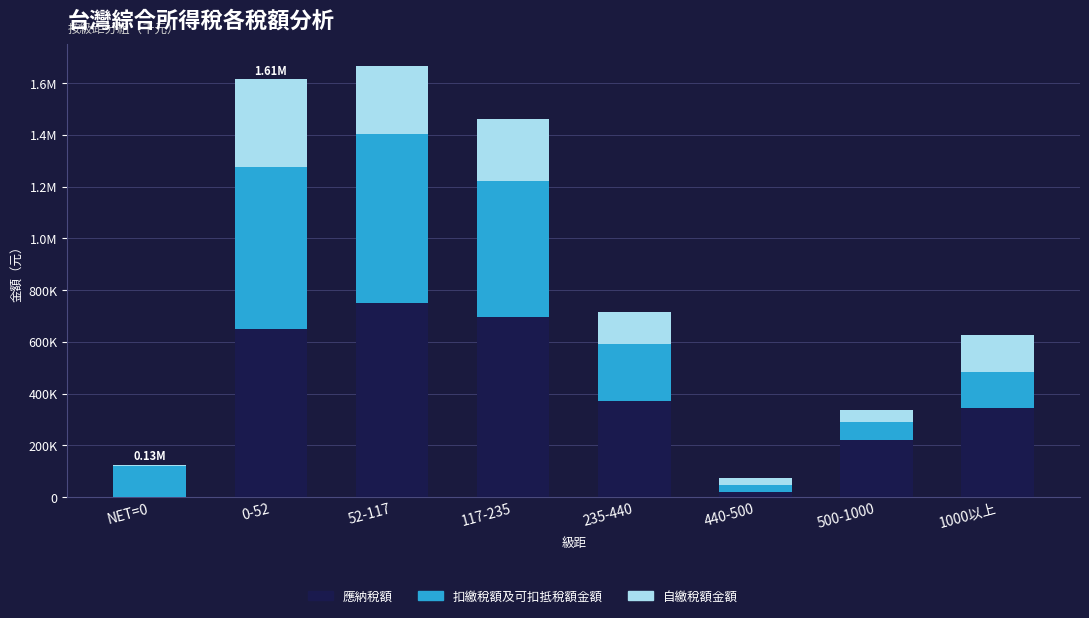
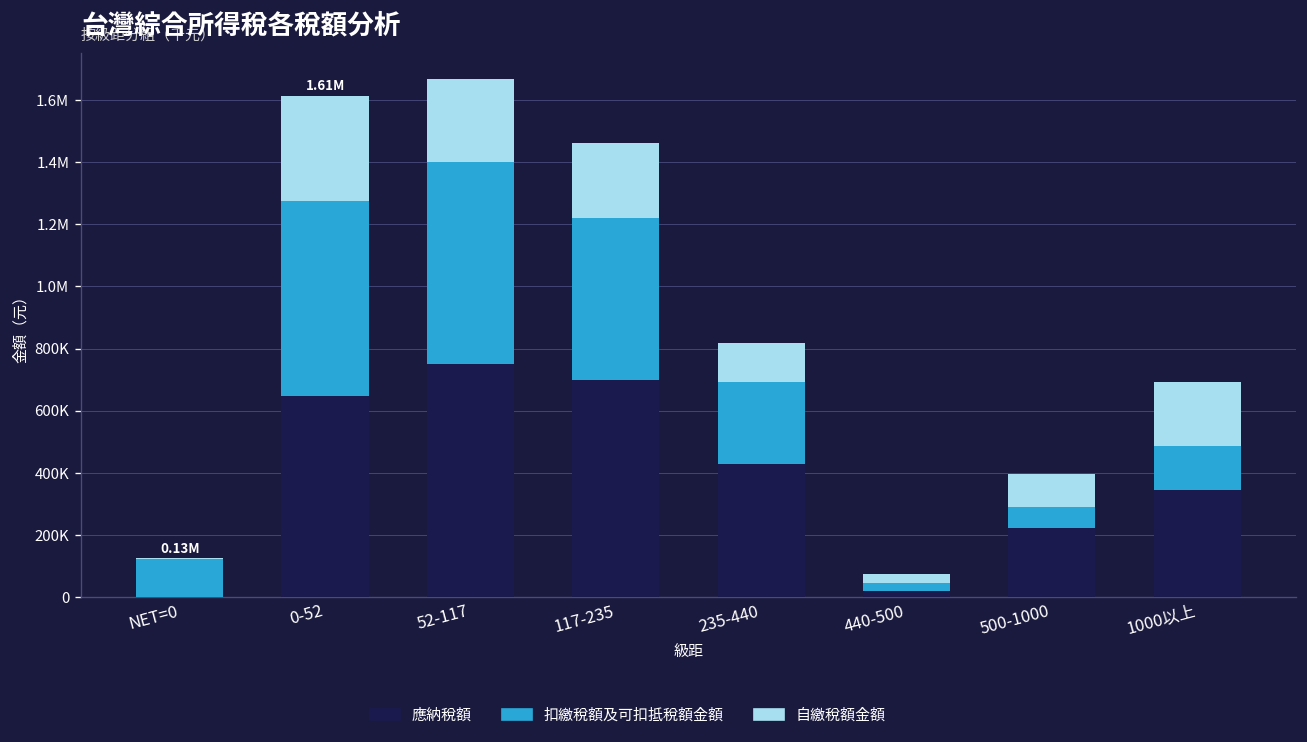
  {
    "應納稅額": {
      "NET=0": 0,
      "0-52": 650000,
      "52-117": 750000,
      "117-235": 700000,
-     "235-440": 370000,
+     "235-440": 430000,
      "440-500": 20000,
      "500-1000": 220000,
      "1000以上": 340000
    },
    "扣繳稅額及可扣抵稅額金額": {
      "NET=0": 120000,
      "0-52": 630000,
      "52-117": 650000,
      "117-235": 520000,
-     "235-440": 220000,
+     "235-440": 270000,
      "440-500": 30000,
      "500-1000": 70000,
      "1000以上": 140000
    },
    "自繳稅額金額": {
      "52-117": 270000,
      "117-235": 240000,
      "235-440": 120000,
      "440-500": 30000,
-     "500-1000": 40000,
-     "1000以上": 140000
+     "500-1000": 110000,
+     "1000以上": 210000
    }
  }
